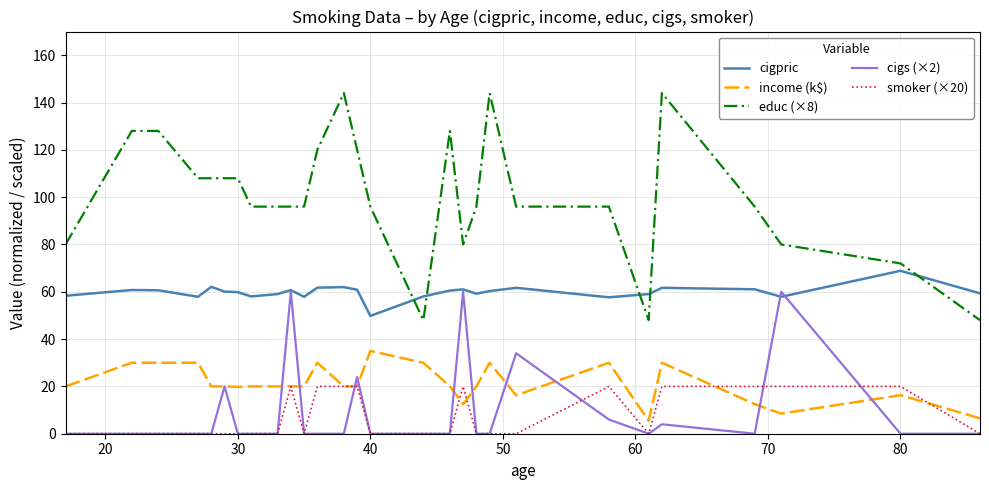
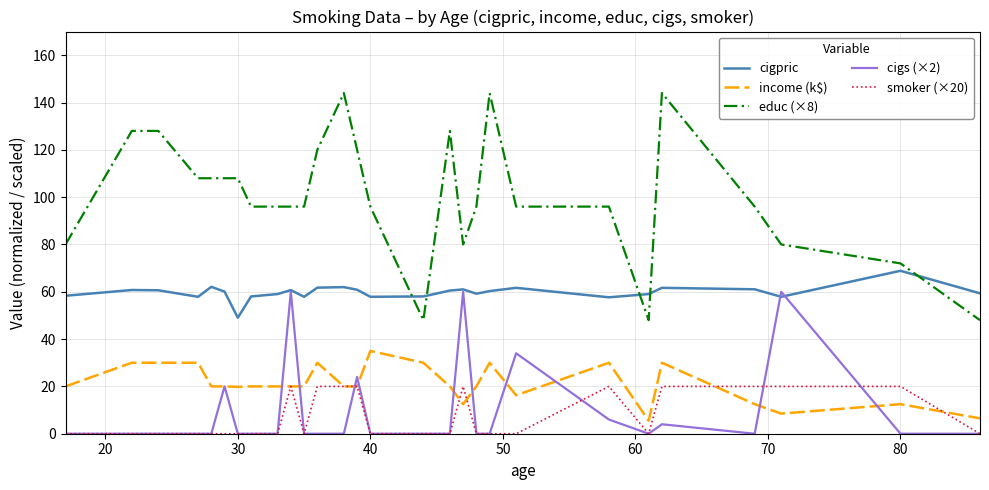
  {
    "cigpric": {
-     "30": 60,
-     "40": 50,
+     "30": 49,
+     "40": 58,
      "80": 69
    },
    "income (k$)": {
      "30": 20,
      "40": 35,
-     "80": 16
+     "80": 13
    },
    "educ (×8)": {
      "30": 108,
      "40": 96,
      "80": 72
    },
    "cigs (×2)": {
      "80": 0
    },
    "smoker (×20)": {
      "80": 20
    }
  }
